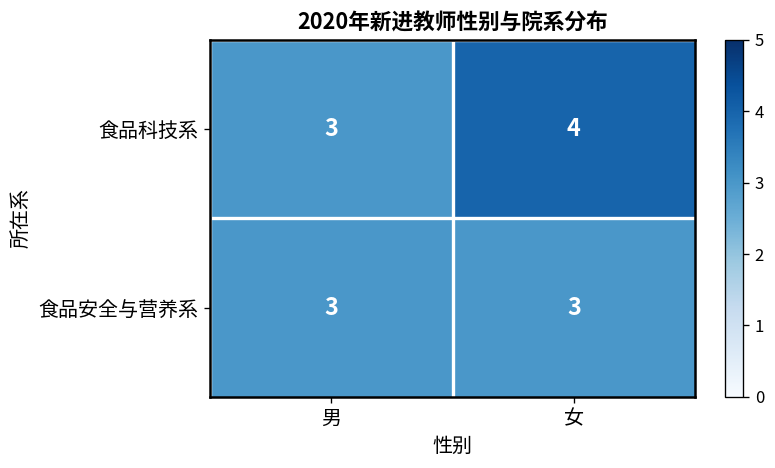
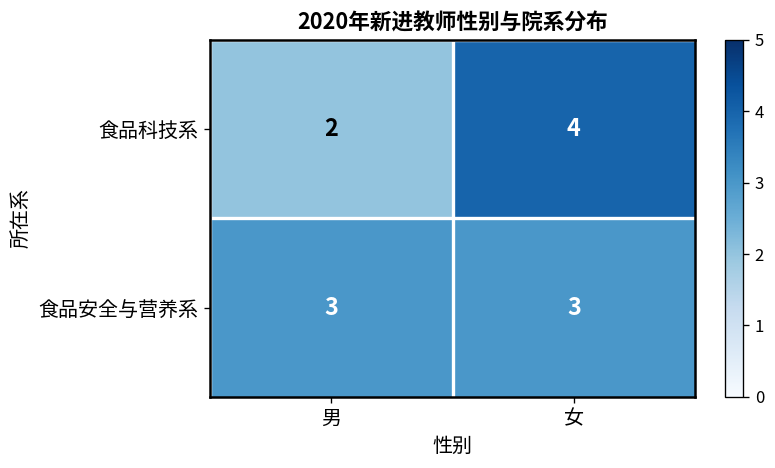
  {
    "食品科技系": {
-     "男": 3,
+     "男": 2,
      "女": 4
    },
    "食品安全与营养系": {
      "男": 3,
      "女": 3
    }
  }
